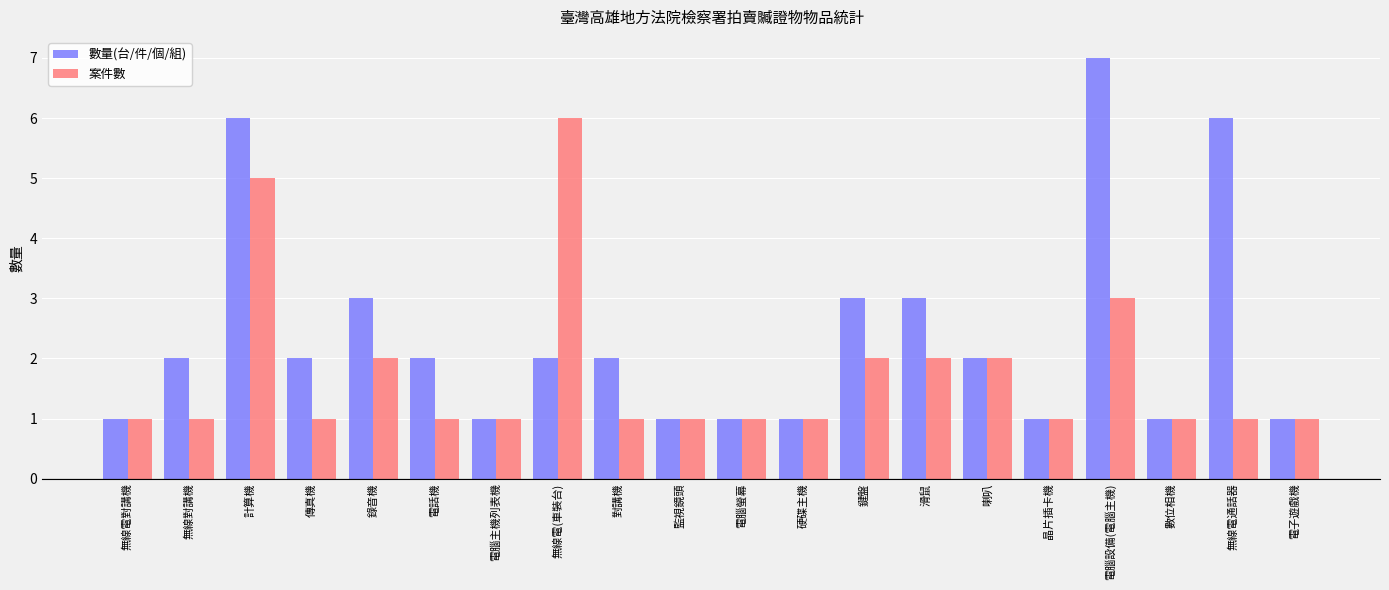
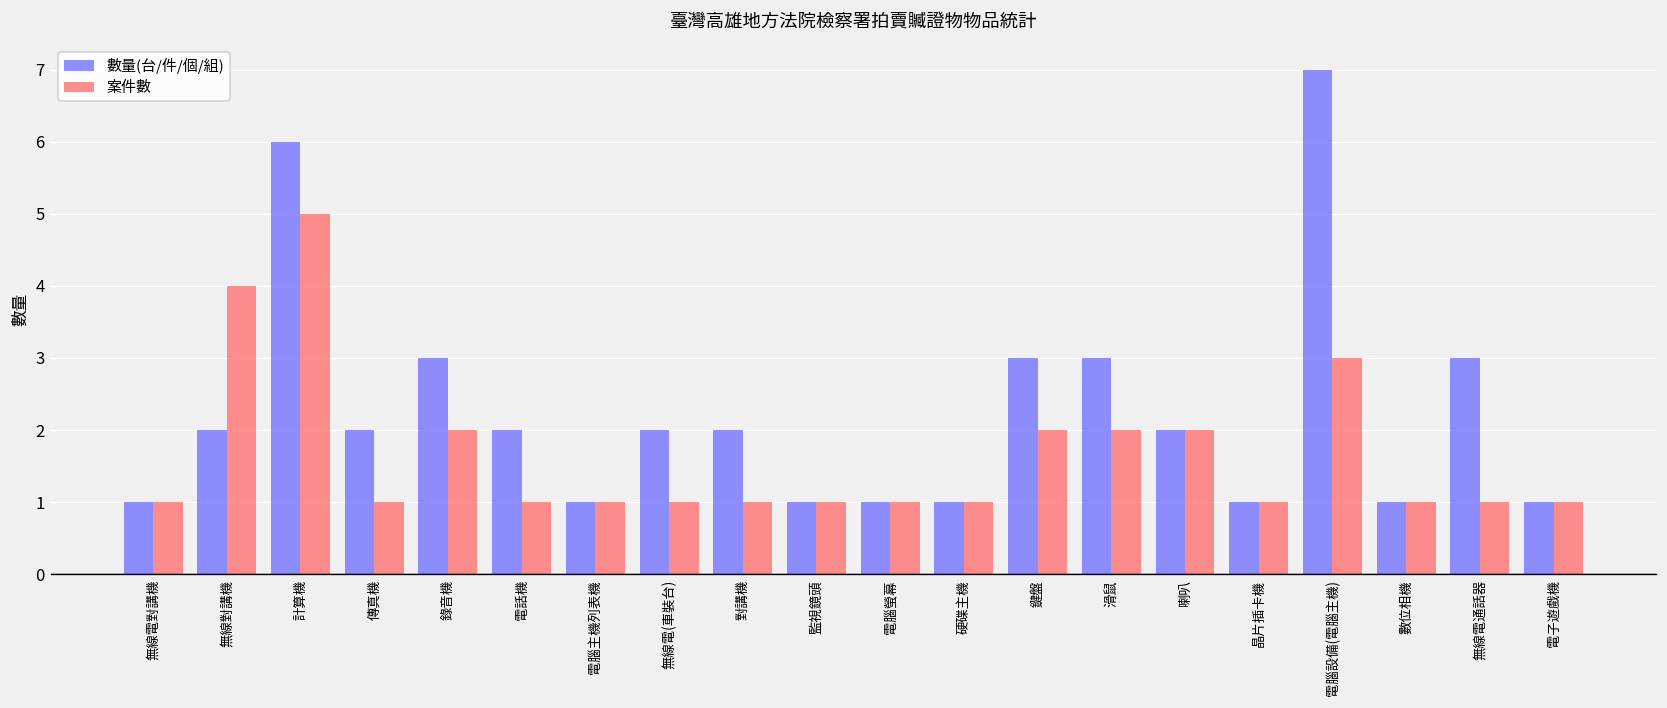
  {
    "數量(台/件/個/組)": {
      "無線電對講機": 1,
      "無線對講機": 2,
      "計算機": 6,
      "傳真機": 2,
      "錄音機": 3,
      "電話機": 2,
      "電腦主機列表機": 1,
      "無線電(車裝台)": 2,
      "對講機": 2,
      "監視鏡頭": 1,
      "電腦螢幕": 1,
      "硬碟主機": 1,
      "鍵盤": 3,
      "滑鼠": 3,
      "喇叭": 2,
      "晶片插卡機": 1,
      "電腦設備(電腦主機)": 7,
      "數位相機": 1,
-     "無線電通話器": 6,
+     "無線電通話器": 3,
      "電子遊戲機": 1
    },
    "案件數": {
      "無線電對講機": 1,
-     "無線對講機": 1,
+     "無線對講機": 4,
      "計算機": 5,
      "傳真機": 1,
      "錄音機": 2,
      "電話機": 1,
      "電腦主機列表機": 1,
-     "無線電(車裝台)": 6,
+     "無線電(車裝台)": 1,
      "對講機": 1,
      "監視鏡頭": 1,
      "電腦螢幕": 1,
      "硬碟主機": 1,
      "鍵盤": 2,
      "滑鼠": 2,
      "喇叭": 2,
      "晶片插卡機": 1,
      "電腦設備(電腦主機)": 3,
      "數位相機": 1,
      "無線電通話器": 1,
      "電子遊戲機": 1
    }
  }
